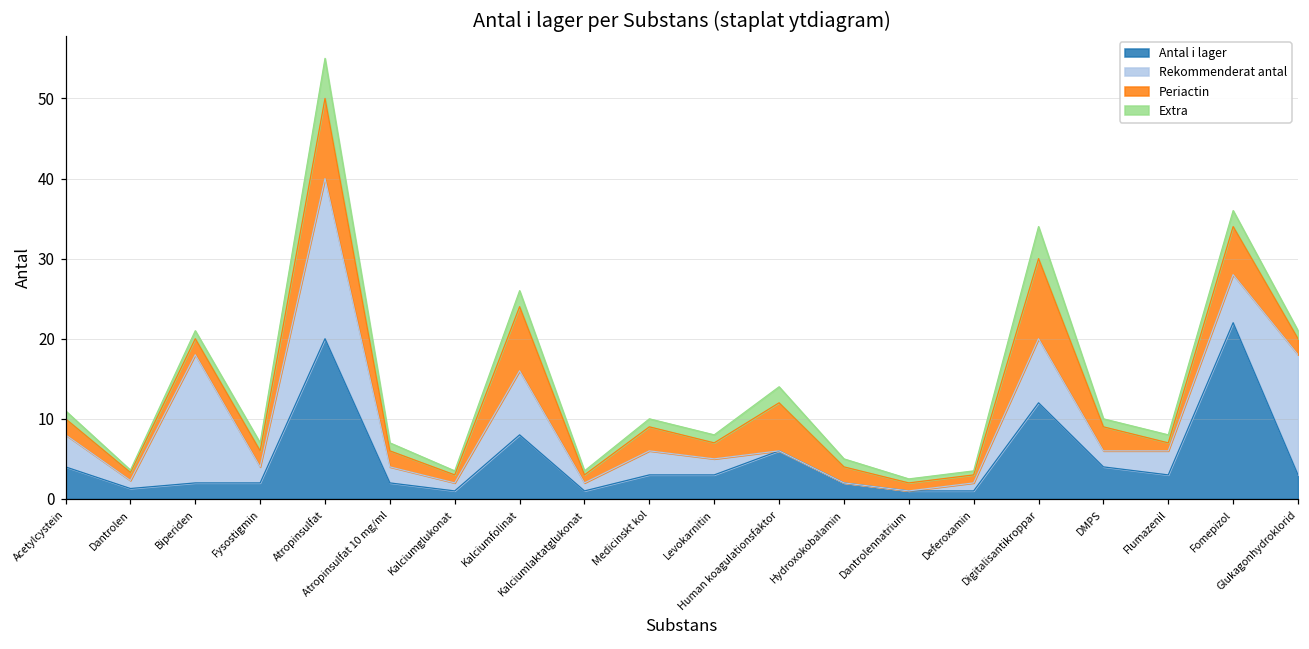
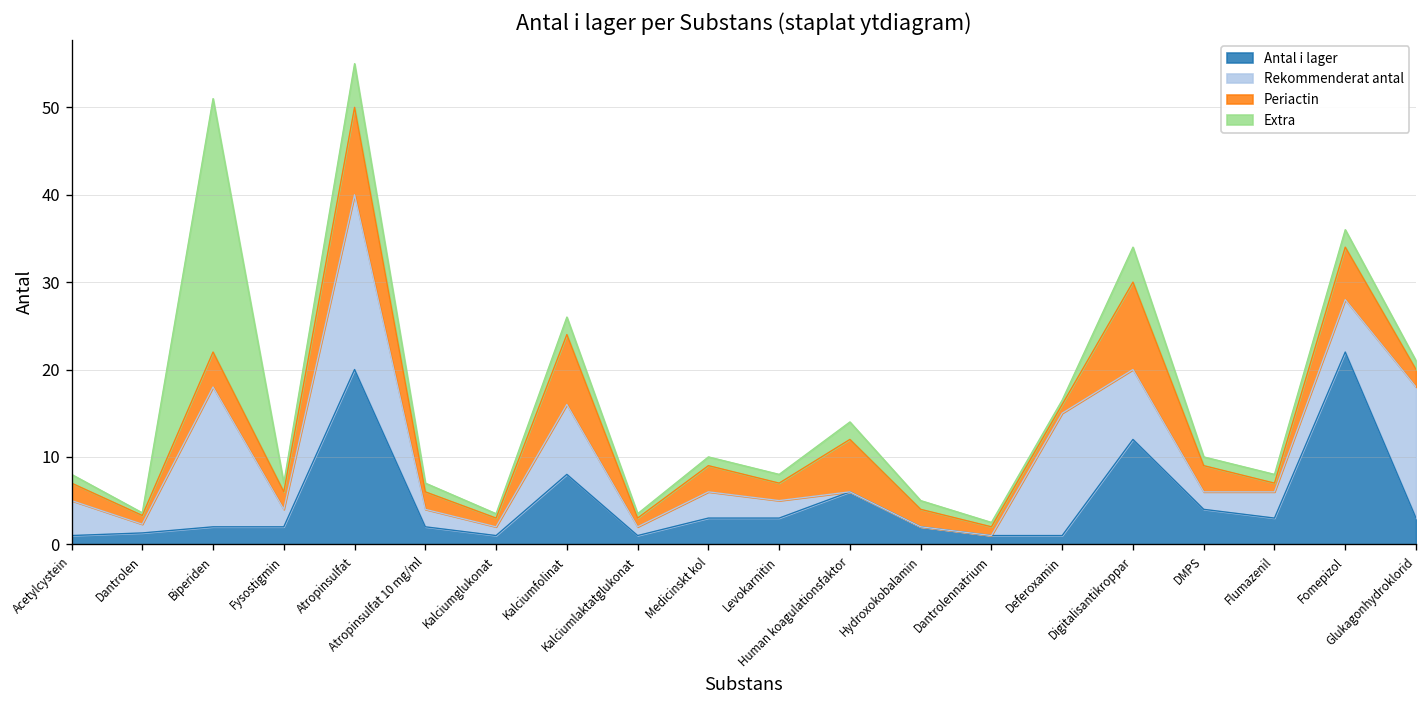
  {
    "Antal i lager": {
-     "Acetylcystein": 4,
+     "Acetylcystein": 1,
      "Dantrolen": 1,
      "Biperiden": 2,
      "Fysostigmin": 2,
      "Atropinsulfat": 20,
      "Atropinsulfat 10 mg/ml": 2,
      "Kalciumglukonat": 1,
      "Kalciumfolinat": 8,
      "Kalciumlaktatglukonat": 1,
      "Medicinskt kol": 3,
      "Levokarnitin": 3,
      "Deferoxamin": 1,
      "Digitalisantikroppar": 12,
      "DMPS": 4,
      "Flumazenil": 3,
      "Fomepizol": 22,
      "Glukagonhydroklorid": 3
    },
    "Rekommenderat antal": {
      "Acetylcystein": 4,
      "Dantrolen": 1,
      "Biperiden": 16,
      "Fysostigmin": 2,
      "Atropinsulfat": 20,
      "Atropinsulfat 10 mg/ml": 2,
      "Kalciumglukonat": 1,
      "Kalciumfolinat": 8,
      "Kalciumlaktatglukonat": 1,
      "Medicinskt kol": 3,
      "Levokarnitin": 2,
-     "Deferoxamin": 1,
+     "Deferoxamin": 14,
      "Digitalisantikroppar": 8,
      "DMPS": 2,
      "Flumazenil": 3,
      "Fomepizol": 6,
      "Glukagonhydroklorid": 15
    },
    "Periactin": {
      "Acetylcystein": 2,
-     "Biperiden": 2,
+     "Biperiden": 4,
      "Fysostigmin": 2,
      "Atropinsulfat": 10,
      "Atropinsulfat 10 mg/ml": 2,
      "Kalciumglukonat": 1,
      "Kalciumfolinat": 8,
      "Kalciumlaktatglukonat": 1,
      "Medicinskt kol": 3,
      "Levokarnitin": 2,
      "Human koagulationsfaktor": 6,
      "Hydroxokobalamin": 2,
      "Dantrolennatrium": 1,
      "Deferoxamin": 1,
      "Digitalisantikroppar": 10,
      "DMPS": 3,
      "Flumazenil": 1,
      "Fomepizol": 6,
      "Glukagonhydroklorid": 2
    },
    "Extra": {
      "Acetylcystein": 1,
-     "Biperiden": 1,
+     "Biperiden": 29,
      "Fysostigmin": 1,
      "Atropinsulfat": 5,
      "Atropinsulfat 10 mg/ml": 1,
      "Kalciumglukonat": 1,
      "Kalciumfolinat": 2,
      "Kalciumlaktatglukonat": 1,
      "Medicinskt kol": 1,
      "Levokarnitin": 1,
      "Human koagulationsfaktor": 2,
      "Hydroxokobalamin": 1,
      "Dantrolennatrium": 1,
      "Deferoxamin": 1,
      "Digitalisantikroppar": 4,
      "DMPS": 1,
      "Flumazenil": 1,
      "Fomepizol": 2,
      "Glukagonhydroklorid": 1
    }
  }
